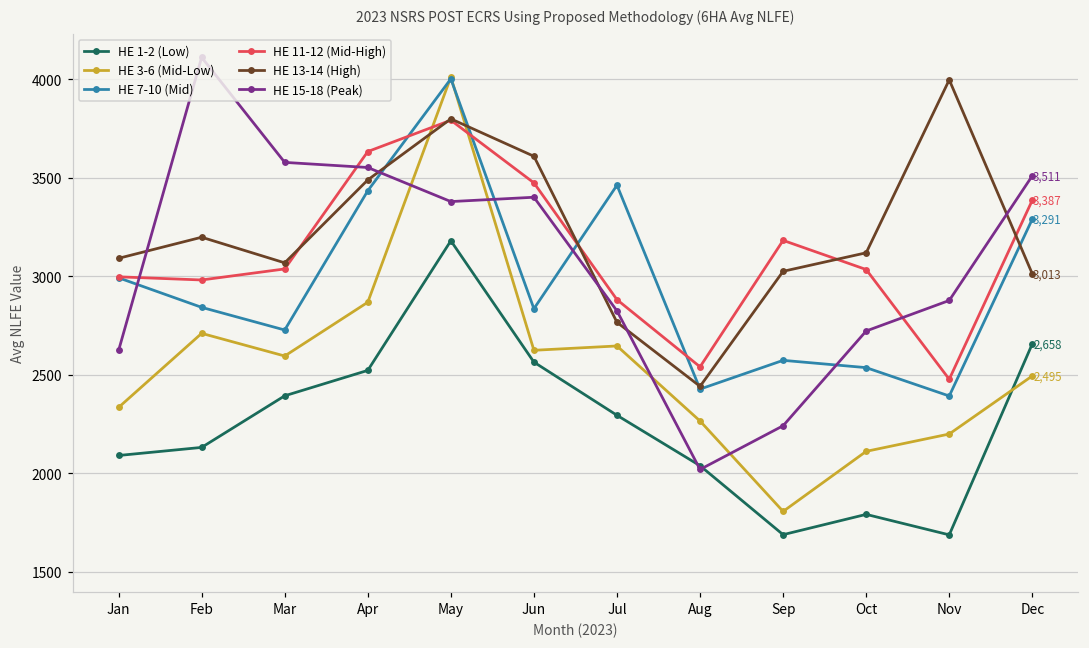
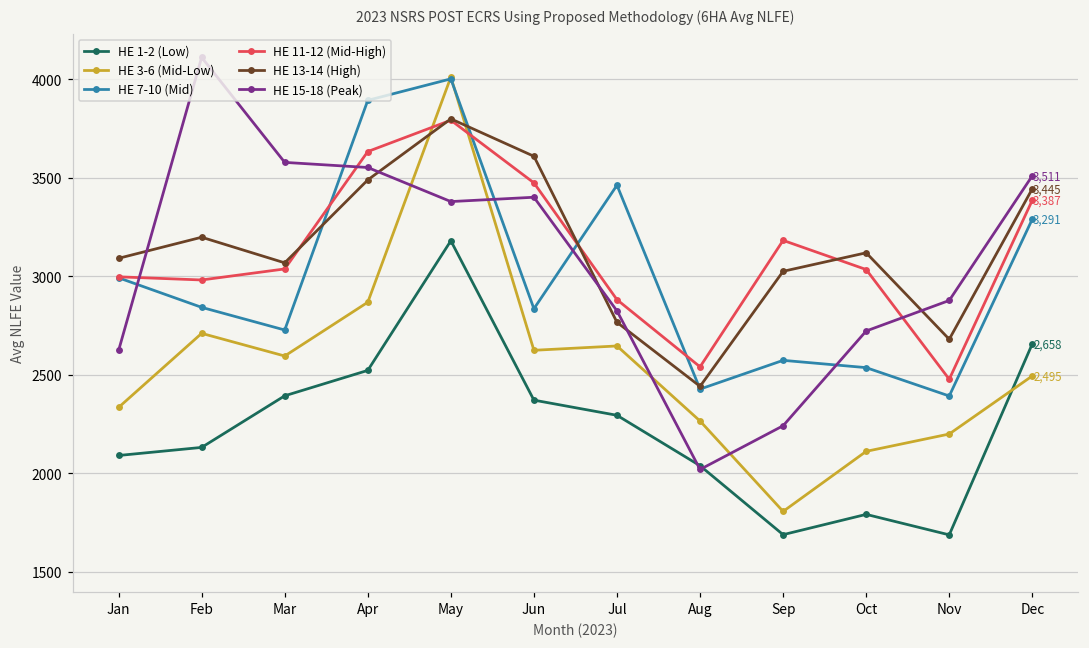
  {
    "HE 1-2 (Low)": {
      "Jan": "2090",
      "Feb": "2130",
      "Mar": "2390",
      "Apr": "2520",
      "May": "3180",
-     "Jun": "2570",
+     "Jun": "2370",
      "Jul": "2300",
      "Aug": "2040",
      "Sep": "1690",
      "Oct": "1790",
      "Nov": "1690"
    },
    "HE 3-6 (Mid-Low)": {
      "Dec": "2,495"
    },
    "HE 7-10 (Mid)": {
      "Feb": "2840",
      "Mar": "2730",
-     "Apr": "3440",
+     "Apr": "3890",
      "Jun": "2840",
      "Jul": "3460",
      "Sep": "2570",
      "Oct": "2540",
      "Nov": "2390"
    },
    "HE 11-12 (Mid-High)": {
      "Dec": "3,387"
    },
    "HE 13-14 (High)": {
-     "Nov": "4000",
-     "Dec": "3,013"
+     "Nov": "2680",
+     "Dec": "3,445"
    },
    "HE 15-18 (Peak)": {
      "Dec": "3,511"
    }
  }
